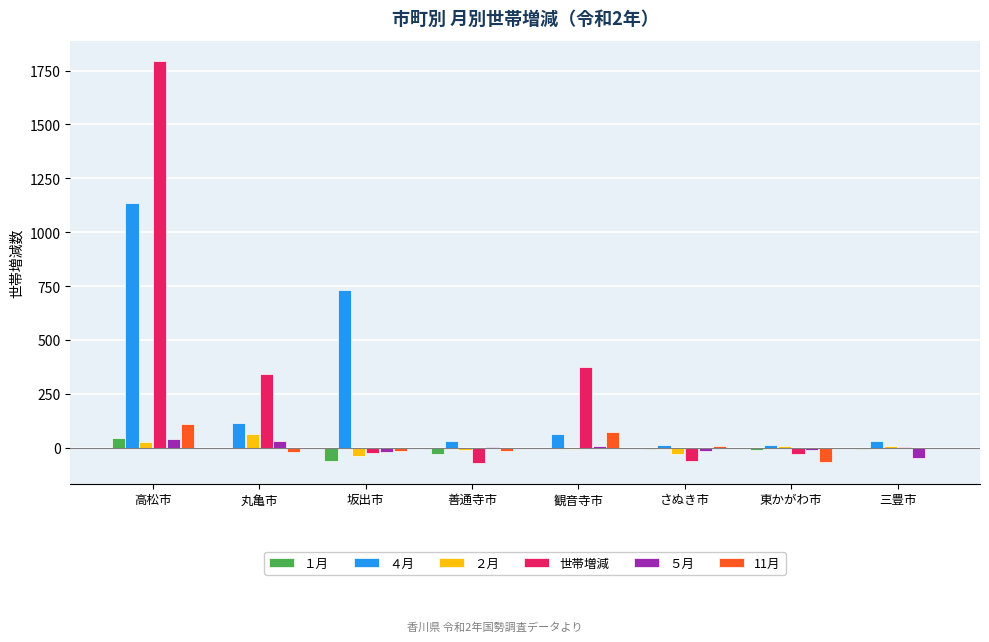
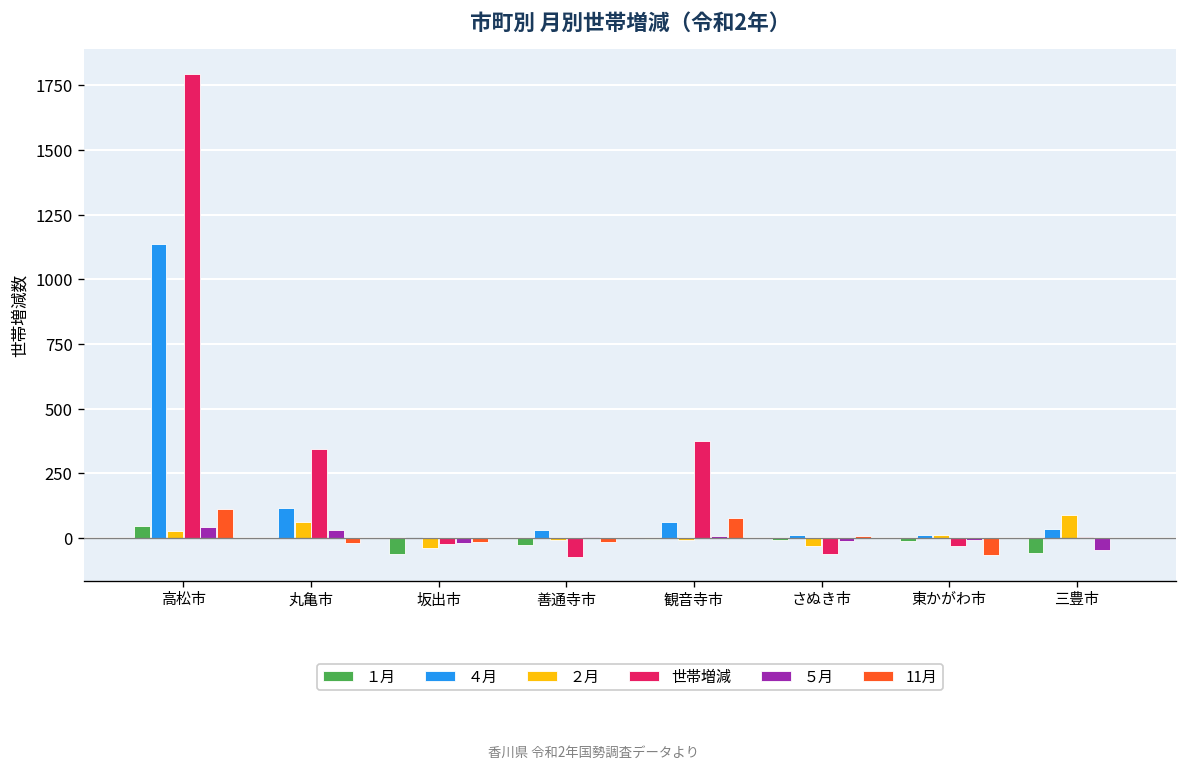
  {
    "１月": {
      "高松市": 50,
      "坂出市": -60,
      "善通寺市": -30,
      "東かがわ市": -10,
-     "三豊市": -10
+     "三豊市": -60
    },
    "４月": {
      "高松市": 1140,
      "丸亀市": 110,
-     "坂出市": 730,
+     "坂出市": 0,
      "善通寺市": 30,
      "観音寺市": 60,
      "さぬき市": 10,
      "東かがわ市": 10,
      "三豊市": 30
    },
    "２月": {
      "高松市": 30,
      "丸亀市": 60,
      "坂出市": -40,
      "さぬき市": -30,
-     "三豊市": 10
+     "三豊市": 90
    },
    "世帯増減": {
      "高松市": 1800,
      "丸亀市": 340,
      "坂出市": -20,
      "善通寺市": -70,
      "観音寺市": 370,
      "さぬき市": -60,
      "東かがわ市": -30
    },
    "５月": {
      "高松市": 40,
      "丸亀市": 30,
      "坂出市": -20,
      "さぬき市": -10,
      "三豊市": -50
    },
    "11月": {
      "高松市": 110,
      "丸亀市": -20,
      "坂出市": -20,
      "善通寺市": -10,
      "観音寺市": 80,
      "東かがわ市": -70
    }
  }
